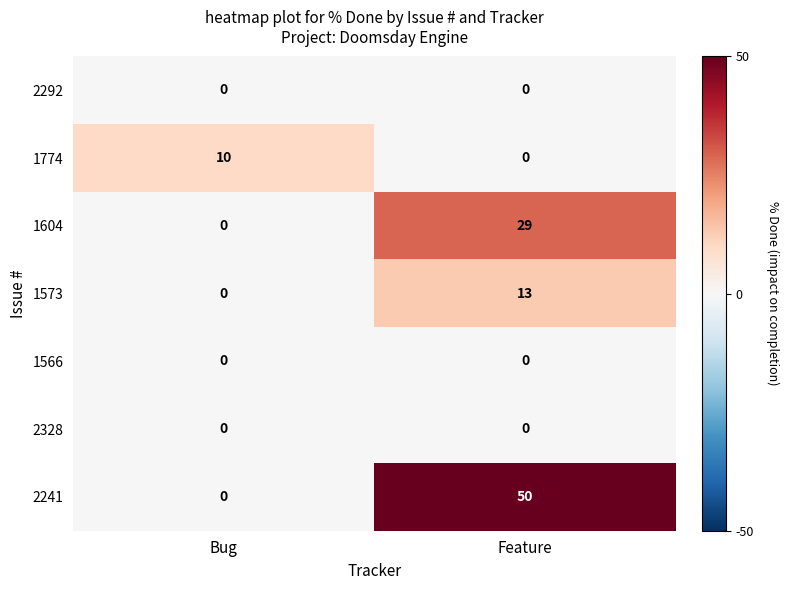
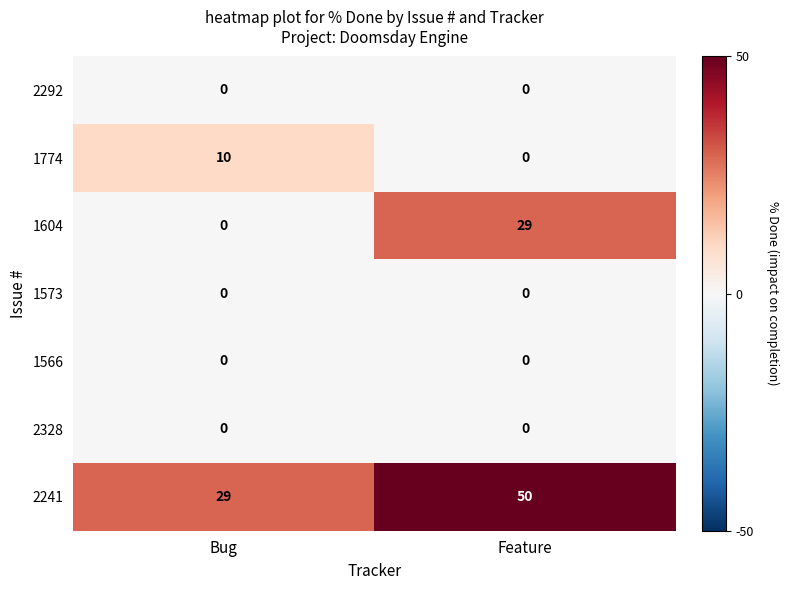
  {
    "2292": {
      "Bug": 0,
      "Feature": 0
    },
    "1774": {
      "Bug": 10,
      "Feature": 0
    },
    "1604": {
      "Bug": 0,
      "Feature": 29
    },
    "1573": {
      "Bug": 0,
-     "Feature": 13
+     "Feature": 0
    },
    "1566": {
      "Bug": 0,
      "Feature": 0
    },
    "2328": {
      "Bug": 0,
      "Feature": 0
    },
    "2241": {
-     "Bug": 0,
+     "Bug": 29,
      "Feature": 50
    }
  }
